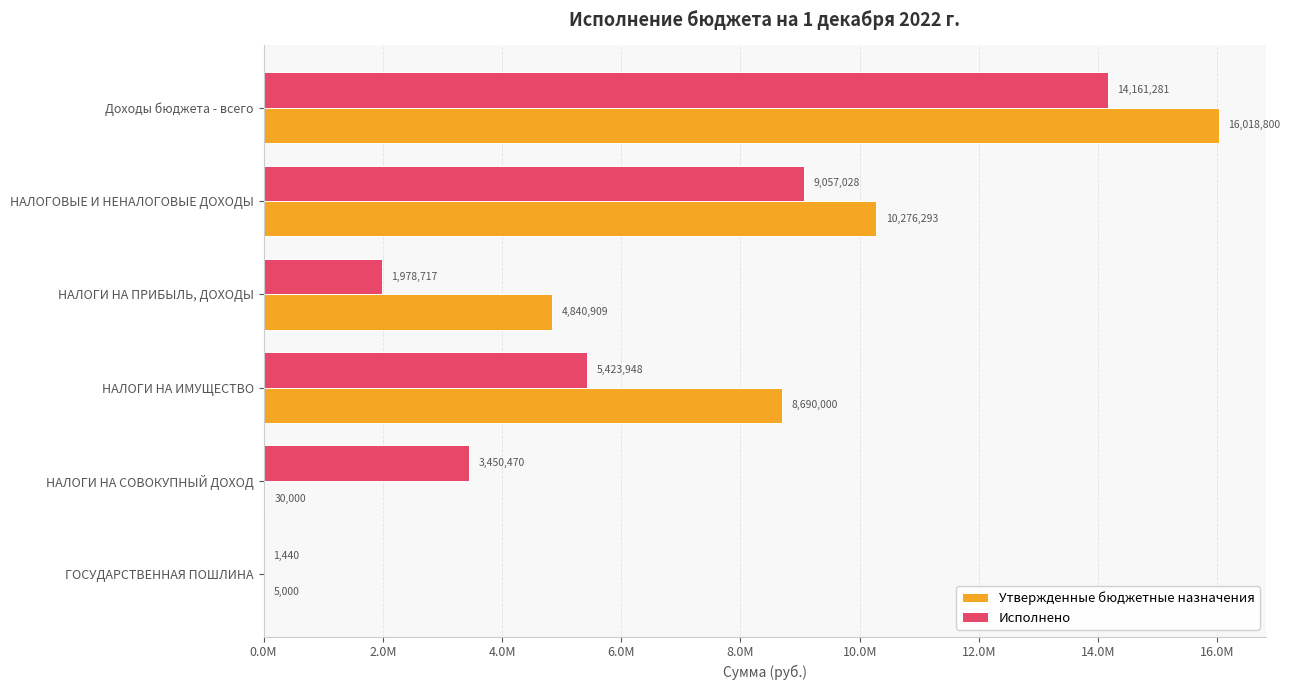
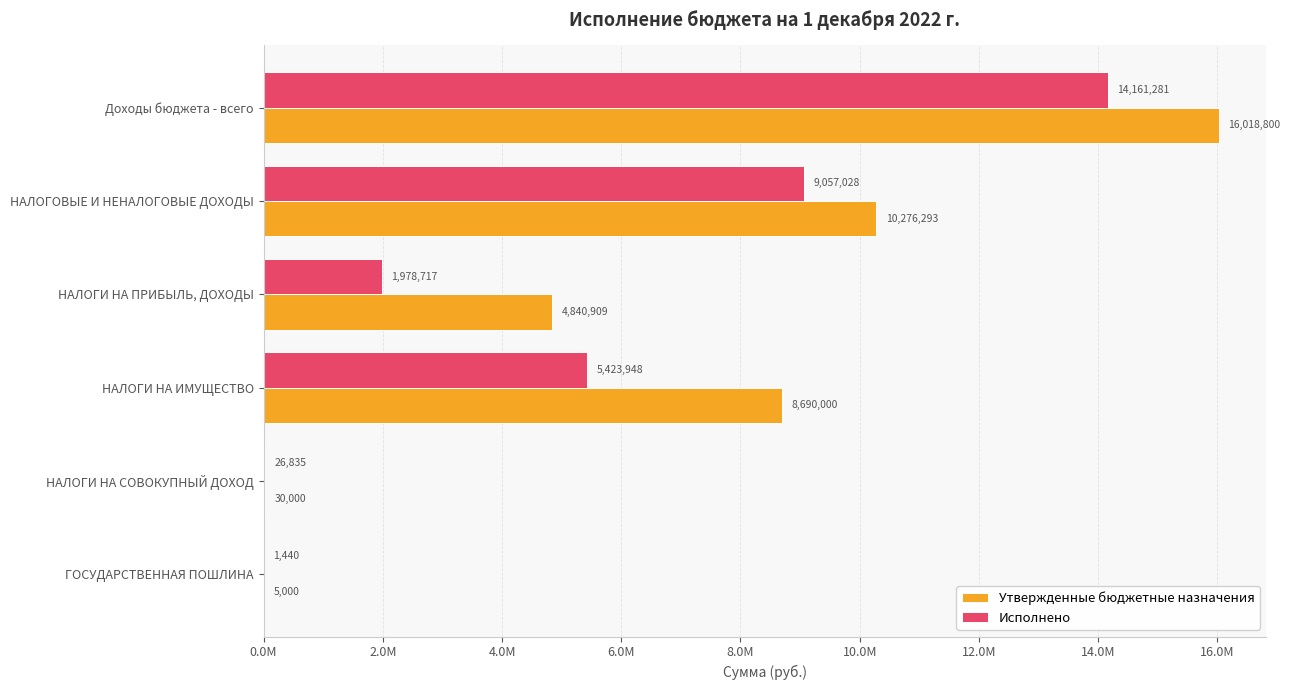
  {
    "Утвержденные бюджетные назначения": {
      "Доходы бюджета - всего": "16,018,800",
      "НАЛОГОВЫЕ И НЕНАЛОГОВЫЕ ДОХОДЫ": "10,276,293",
      "НАЛОГИ НА ПРИБЫЛЬ, ДОХОДЫ": "4,840,909",
      "НАЛОГИ НА ИМУЩЕСТВО": "8,690,000",
      "НАЛОГИ НА СОВОКУПНЫЙ ДОХОД": "30,000",
      "ГОСУДАРСТВЕННАЯ ПОШЛИНА": "5,000"
    },
    "Исполнено": {
      "Доходы бюджета - всего": "14,161,281",
      "НАЛОГОВЫЕ И НЕНАЛОГОВЫЕ ДОХОДЫ": "9,057,028",
      "НАЛОГИ НА ПРИБЫЛЬ, ДОХОДЫ": "1,978,717",
      "НАЛОГИ НА ИМУЩЕСТВО": "5,423,948",
-     "НАЛОГИ НА СОВОКУПНЫЙ ДОХОД": "3,450,470",
+     "НАЛОГИ НА СОВОКУПНЫЙ ДОХОД": "26,835",
      "ГОСУДАРСТВЕННАЯ ПОШЛИНА": "1,440"
    }
  }
